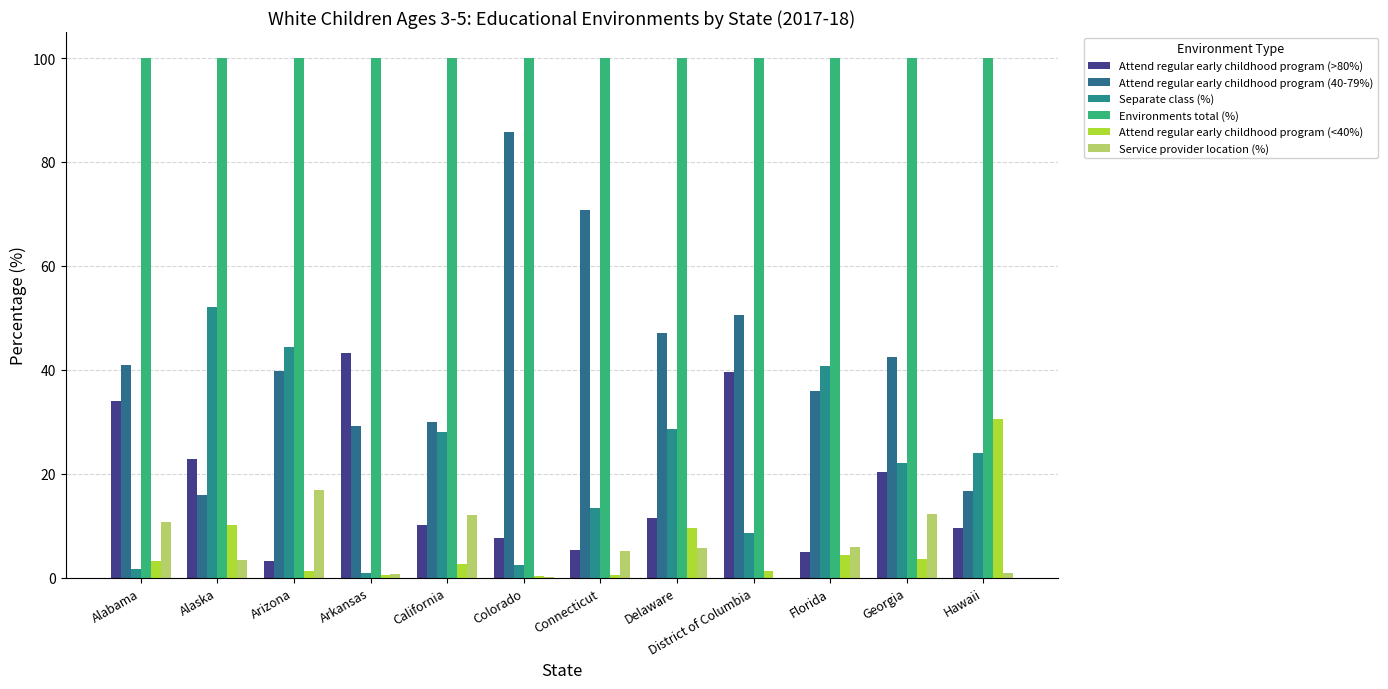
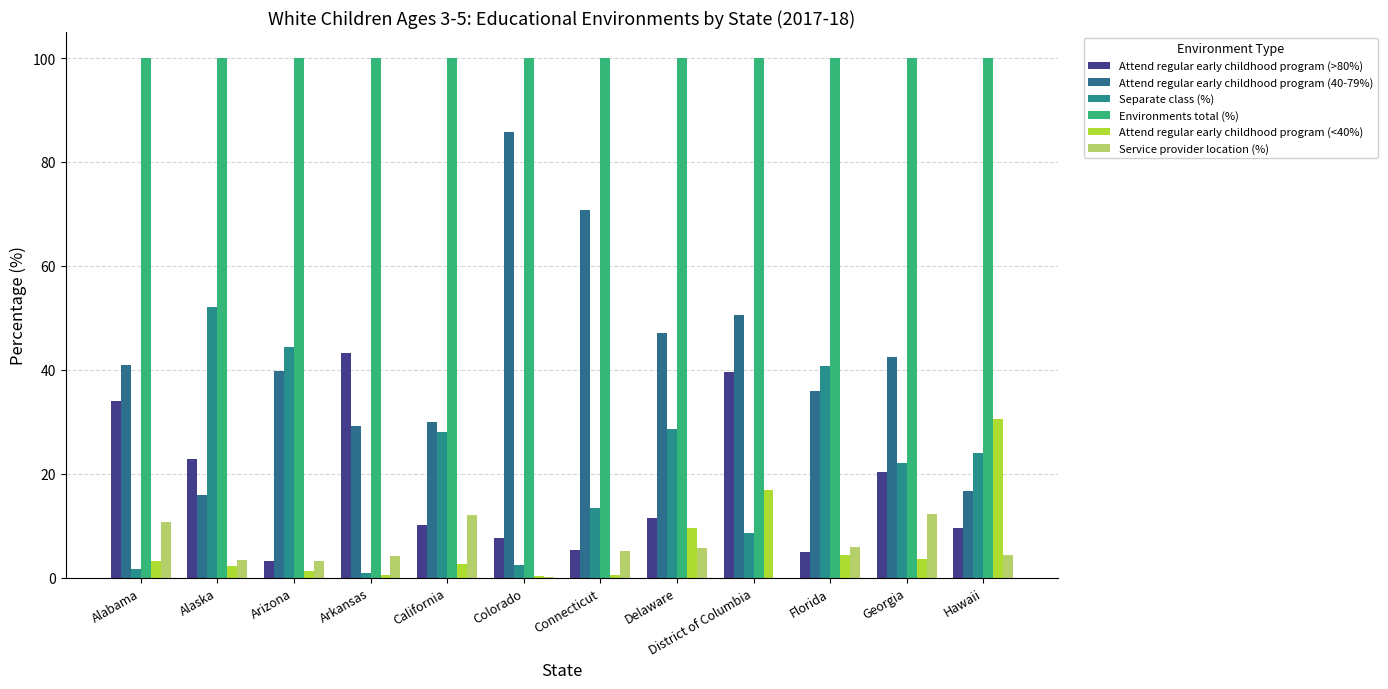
  {
    "Attend regular early childhood program (<40%)": {
      "Alabama": 3,
-     "Alaska": 10,
+     "Alaska": 2,
      "Arizona": 1,
      "California": 3,
      "Delaware": 10,
-     "District of Columbia": 1,
+     "District of Columbia": 17,
      "Florida": 4,
      "Georgia": 4,
      "Hawaii": 31
    },
    "Service provider location (%)": {
      "Alabama": 11,
      "Alaska": 3,
-     "Arizona": 17,
-     "Arkansas": 1,
+     "Arizona": 3,
+     "Arkansas": 4,
      "California": 12,
      "Connecticut": 5,
      "Delaware": 6,
      "District of Columbia": 0,
      "Florida": 6,
      "Georgia": 12,
-     "Hawaii": 1
+     "Hawaii": 4
    }
  }
